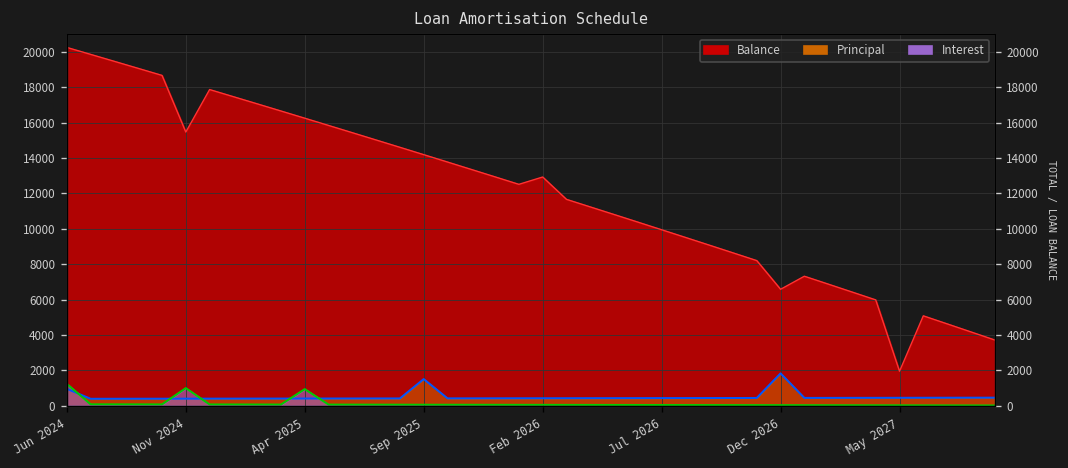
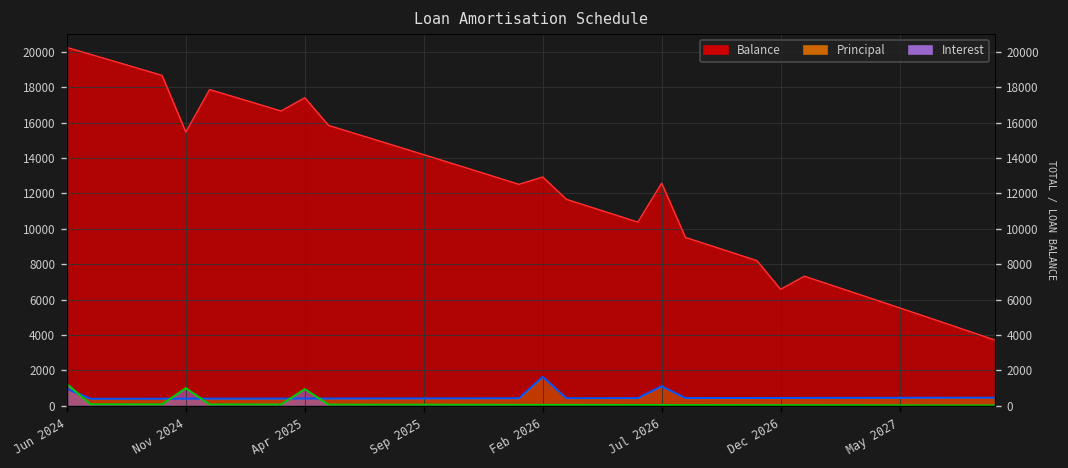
  {
    "Balance": {
      "Jun 2024": 20200,
      "Nov 2024": 15500,
-     "Apr 2025": 16200,
+     "Apr 2025": 17400,
      "Sep 2025": 14200,
      "Feb 2026": 12900,
-     "Jul 2026": 9900,
+     "Jul 2026": 12600,
      "Dec 2026": 6600,
-     "May 2027": 1900
+     "May 2027": 5500
    },
    "Principal": {
      "Jun 2024": 1000,
      "Nov 2024": 400,
      "Apr 2025": 400,
-     "Sep 2025": 1500,
-     "Feb 2026": 400,
-     "Jul 2026": 400,
-     "Dec 2026": 1800,
+     "Sep 2025": 400,
+     "Feb 2026": 1600,
+     "Jul 2026": 1100,
+     "Dec 2026": 400,
      "May 2027": 400
    },
    "Interest": {
      "Jun 2024": 1200,
      "Nov 2024": 1000,
      "Apr 2025": 900,
      "Sep 2025": 100,
      "Feb 2026": 0,
      "Jul 2026": 0,
      "Dec 2026": 0,
      "May 2027": 0
    }
  }
